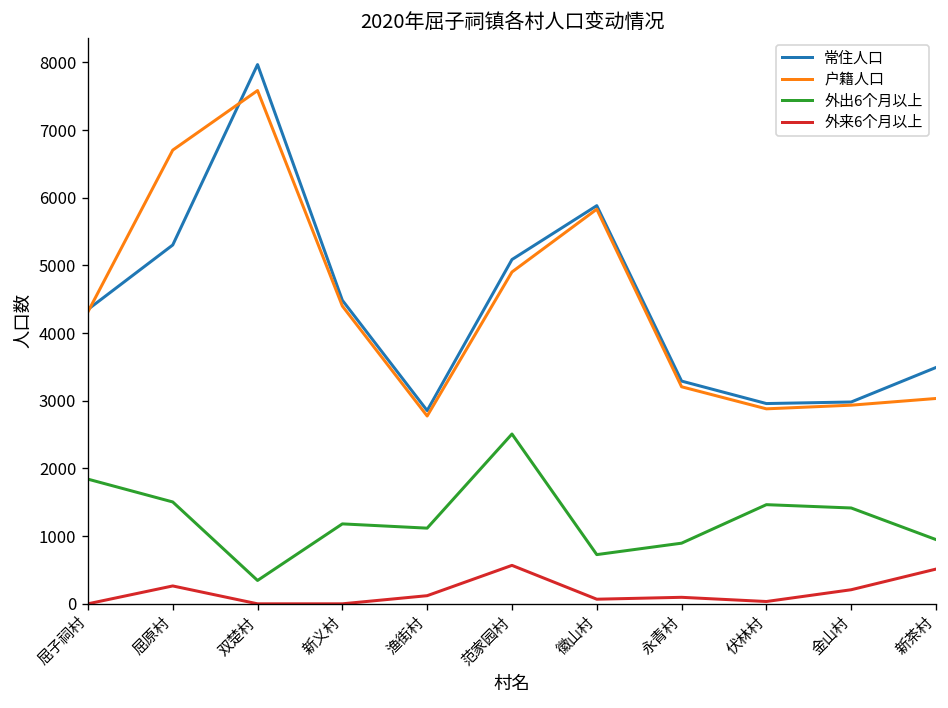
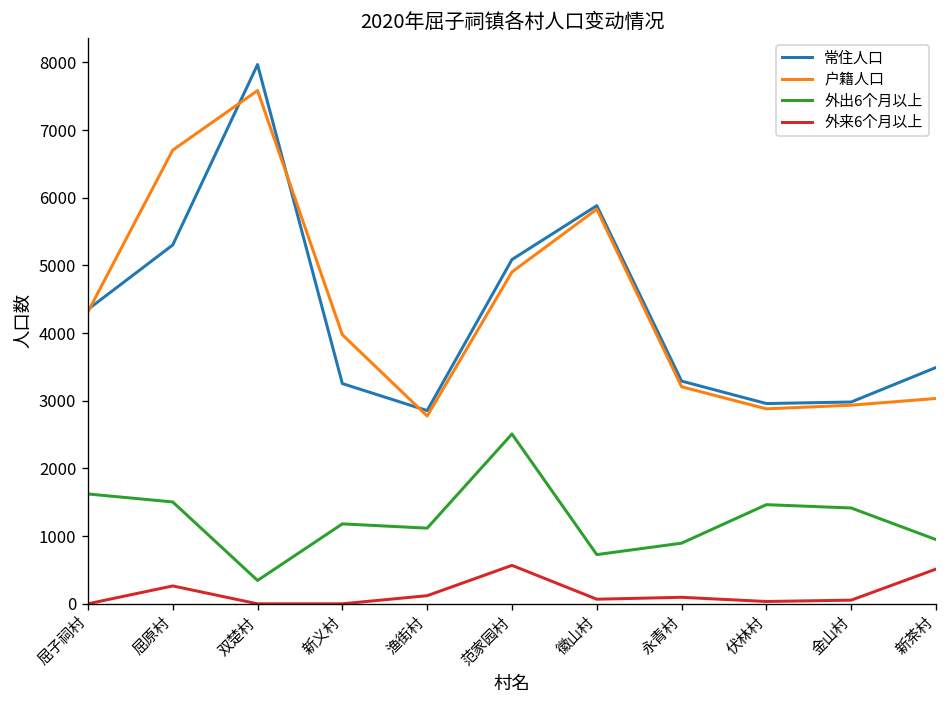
  {
    "常住人口": {
      "屈原村": 5300,
      "双楚村": 8000,
-     "新义村": 4500,
+     "新义村": 3300,
      "渔街村": 2900,
      "范家园村": 5100,
      "徽山村": 5900,
      "永青村": 3300,
      "伏林村": 3000,
      "金山村": 3000,
      "新茶村": 3500
    },
    "户籍人口": {
      "屈原村": 6700,
      "双楚村": 7600,
-     "新义村": 4400,
+     "新义村": 4000,
      "渔街村": 2800,
      "范家园村": 4900,
      "徽山村": 5800,
      "永青村": 3200,
      "伏林村": 2900,
      "金山村": 2900,
      "新茶村": 3000
    },
    "外出6个月以上": {
-     "屈子祠村": 1800,
+     "屈子祠村": 1600,
      "屈原村": 1500,
      "双楚村": 300,
      "新义村": 1200,
      "渔街村": 1100,
      "范家园村": 2500,
      "徽山村": 700,
      "永青村": 900,
      "伏林村": 1500,
      "金山村": 1400,
      "新茶村": 900
    },
    "外来6个月以上": {
      "屈子祠村": 0,
      "屈原村": 300,
      "双楚村": 0,
      "新义村": 0,
      "渔街村": 100,
      "范家园村": 600,
      "徽山村": 100,
      "永青村": 100,
      "伏林村": 0,
-     "金山村": 200,
+     "金山村": 100,
      "新茶村": 500
    }
  }
